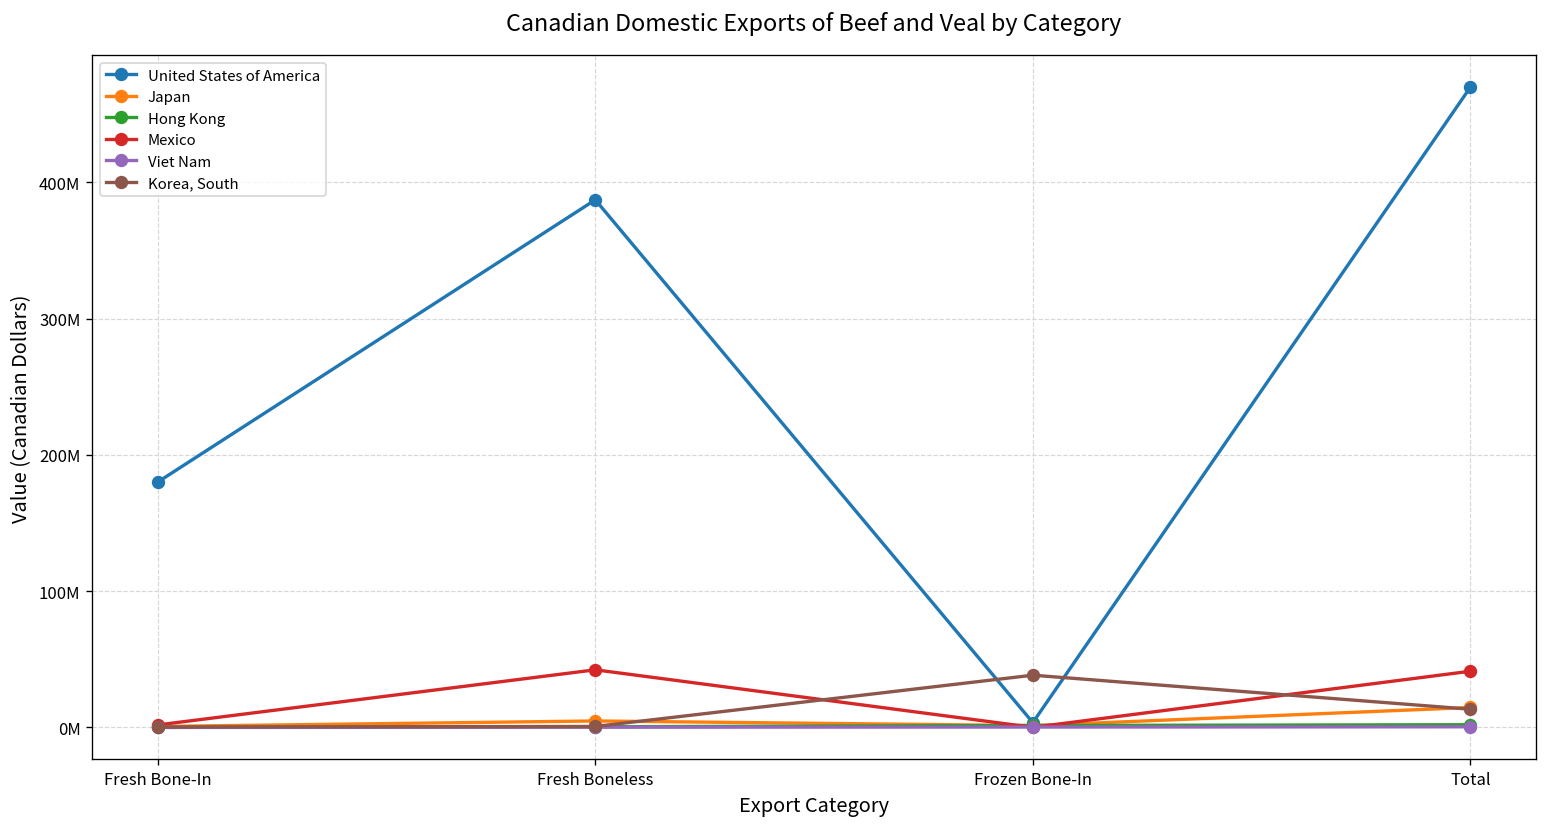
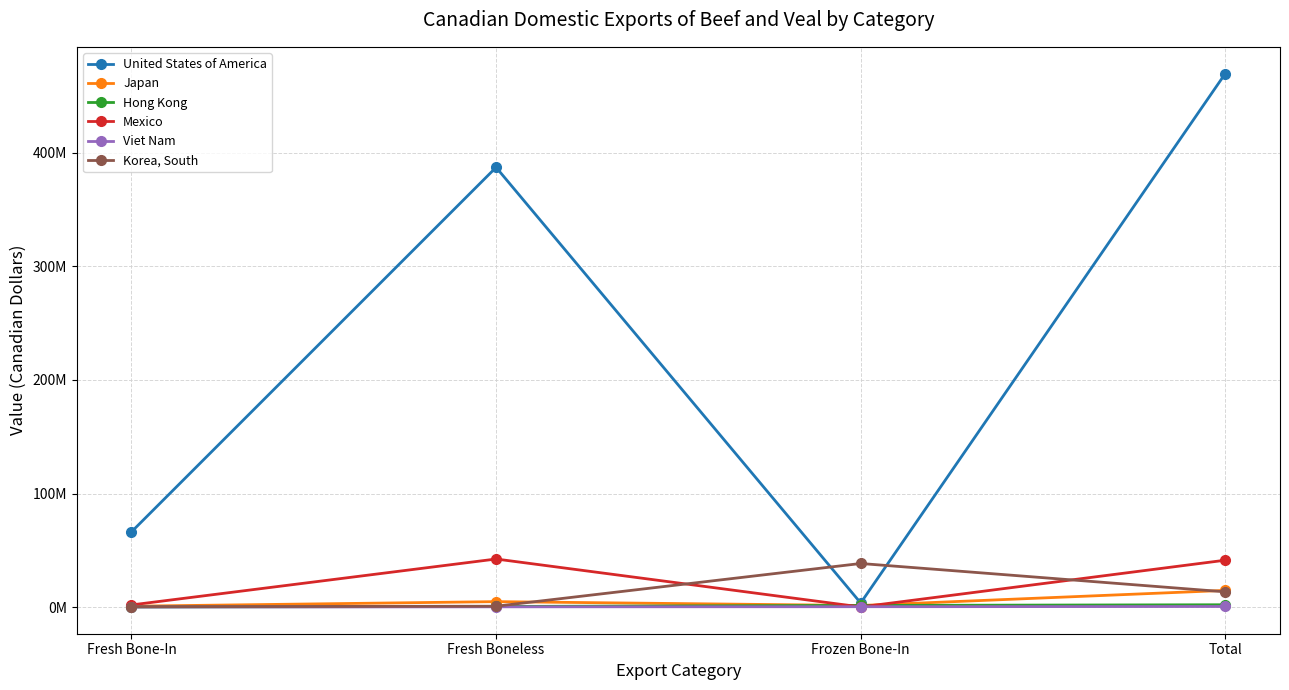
  {
    "United States of America": {
-     "Fresh Bone-In": 180000000,
+     "Fresh Bone-In": 66000000,
      "Fresh Boneless": 387000000,
      "Total": 470000000
    },
    "Japan": {
      "Fresh Boneless": 5000000
    },
    "Mexico": {
      "Fresh Boneless": 42000000,
      "Total": 41000000
    },
    "Korea, South": {
      "Frozen Bone-In": 38000000
    }
  }
